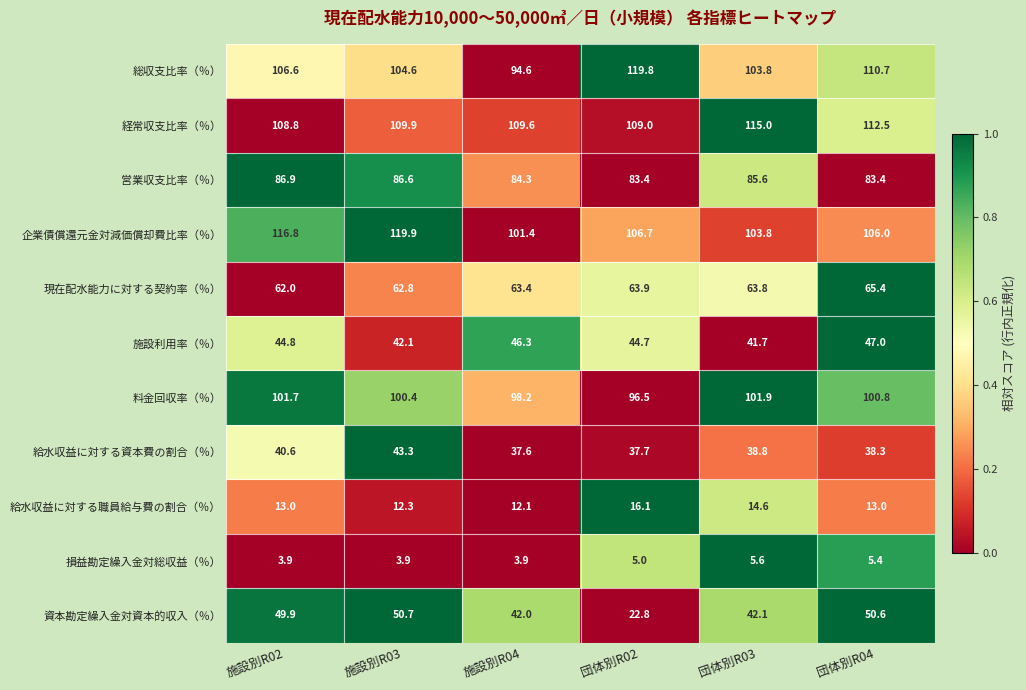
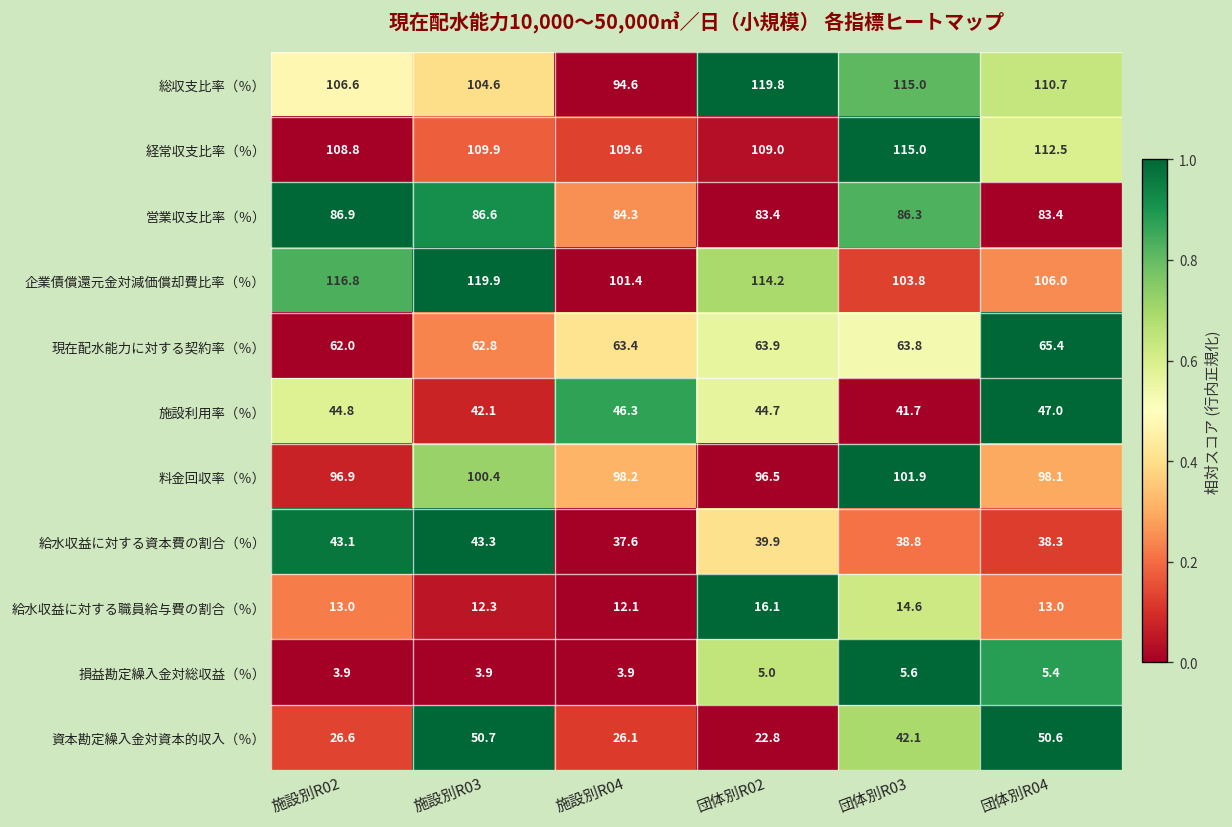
  {
    "総収支比率（％）": {
      "施設別R02": 106.6,
      "施設別R03": 104.6,
      "施設別R04": 94.6,
      "団体別R02": 119.8,
-     "団体別R03": 103.8,
+     "団体別R03": 115.0,
      "団体別R04": 110.7
    },
    "経常収支比率（％）": {
      "施設別R02": 108.8,
      "施設別R03": 109.9,
      "施設別R04": 109.6,
      "団体別R02": 109.0,
      "団体別R03": 115.0,
      "団体別R04": 112.5
    },
    "営業収支比率（％）": {
      "施設別R02": 86.9,
      "施設別R03": 86.6,
      "施設別R04": 84.3,
      "団体別R02": 83.4,
-     "団体別R03": 85.6,
+     "団体別R03": 86.3,
      "団体別R04": 83.4
    },
    "企業債償還元金対減価償却費比率（％）": {
      "施設別R02": 116.8,
      "施設別R03": 119.9,
      "施設別R04": 101.4,
-     "団体別R02": 106.7,
+     "団体別R02": 114.2,
      "団体別R03": 103.8,
      "団体別R04": 106.0
    },
    "現在配水能力に対する契約率（％）": {
      "施設別R02": 62.0,
      "施設別R03": 62.8,
      "施設別R04": 63.4,
      "団体別R02": 63.9,
      "団体別R03": 63.8,
      "団体別R04": 65.4
    },
    "施設利用率（％）": {
      "施設別R02": 44.8,
      "施設別R03": 42.1,
      "施設別R04": 46.3,
      "団体別R02": 44.7,
      "団体別R03": 41.7,
      "団体別R04": 47.0
    },
    "料金回収率（％）": {
-     "施設別R02": 101.7,
+     "施設別R02": 96.9,
      "施設別R03": 100.4,
      "施設別R04": 98.2,
      "団体別R02": 96.5,
      "団体別R03": 101.9,
-     "団体別R04": 100.8
+     "団体別R04": 98.1
    },
    "給水収益に対する資本費の割合（％）": {
-     "施設別R02": 40.6,
+     "施設別R02": 43.1,
      "施設別R03": 43.3,
      "施設別R04": 37.6,
-     "団体別R02": 37.7,
+     "団体別R02": 39.9,
      "団体別R03": 38.8,
      "団体別R04": 38.3
    },
    "給水収益に対する職員給与費の割合（％）": {
      "施設別R02": 13.0,
      "施設別R03": 12.3,
      "施設別R04": 12.1,
      "団体別R02": 16.1,
      "団体別R03": 14.6,
      "団体別R04": 13.0
    },
    "損益勘定繰入金対総収益（％）": {
      "施設別R02": 3.9,
      "施設別R03": 3.9,
      "施設別R04": 3.9,
      "団体別R02": 5.0,
      "団体別R03": 5.6,
      "団体別R04": 5.4
    },
    "資本勘定繰入金対資本的収入（％）": {
-     "施設別R02": 49.9,
+     "施設別R02": 26.6,
      "施設別R03": 50.7,
-     "施設別R04": 42.0,
+     "施設別R04": 26.1,
      "団体別R02": 22.8,
      "団体別R03": 42.1,
      "団体別R04": 50.6
    }
  }
